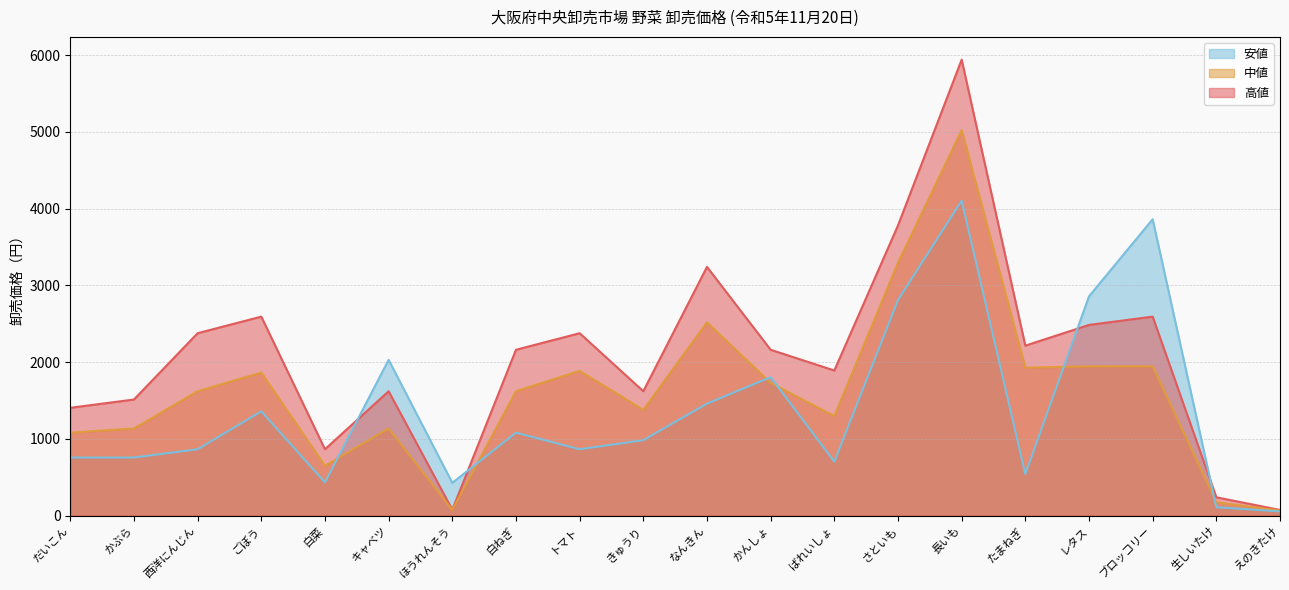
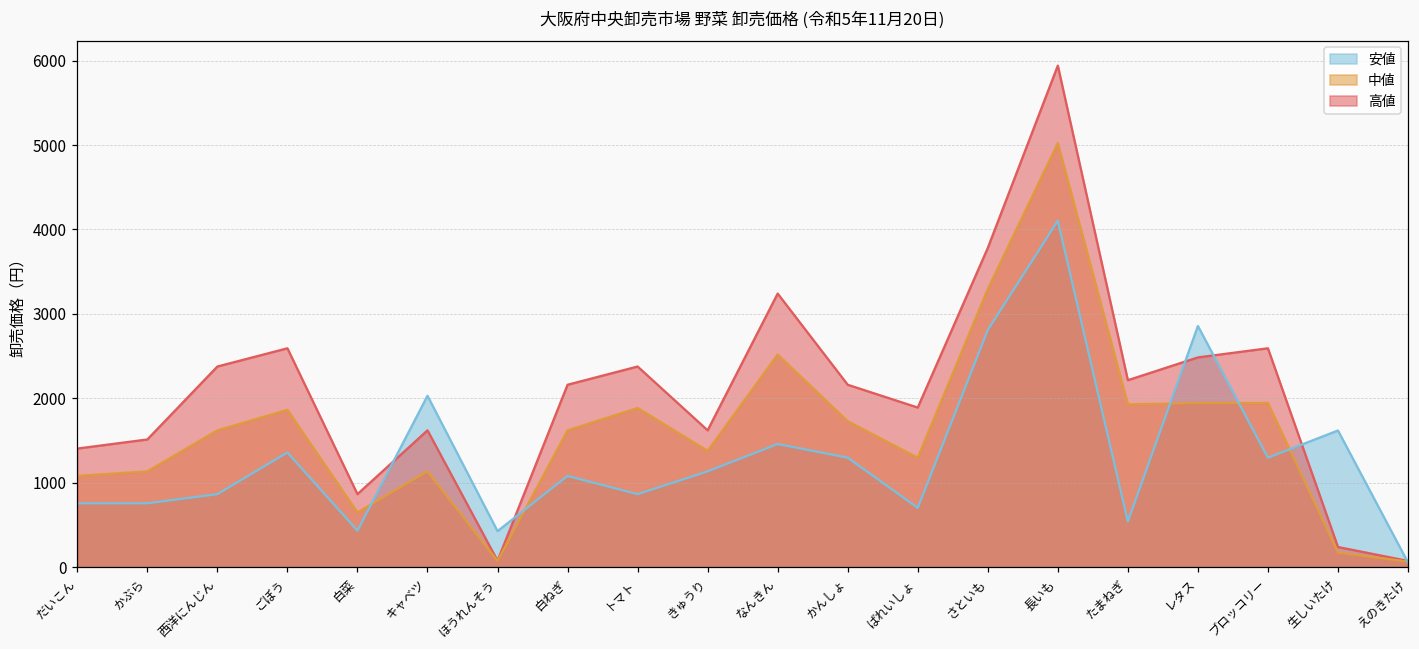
  {
    "安値": {
      "だいこん": 800,
      "かぶら": 800,
      "西洋にんじん": 900,
      "ごぼう": 1400,
      "白菜": 400,
      "キャベツ": 2000,
      "ほうれんそう": 400,
      "白ねぎ": 1100,
      "トマト": 900,
-     "きゅうり": 1000,
+     "きゅうり": 1100,
      "なんきん": 1500,
-     "かんしょ": 1800,
+     "かんしょ": 1300,
      "ばれいしょ": 700,
      "さといも": 2800,
      "長いも": 4100,
      "たまねぎ": 500,
      "レタス": 2900,
-     "ブロッコリー": 3900,
-     "生しいたけ": 100
+     "ブロッコリー": 1300,
+     "生しいたけ": 1600
    }
  }
